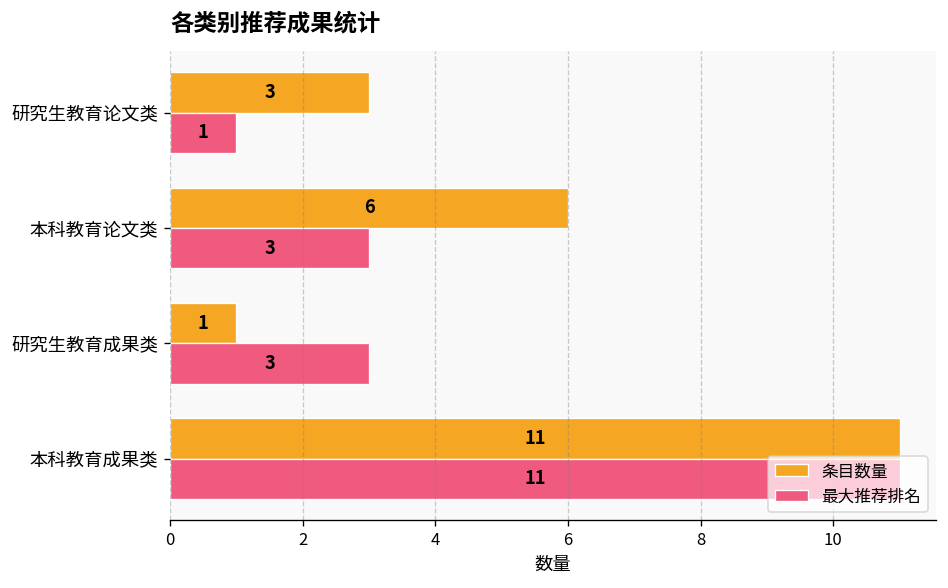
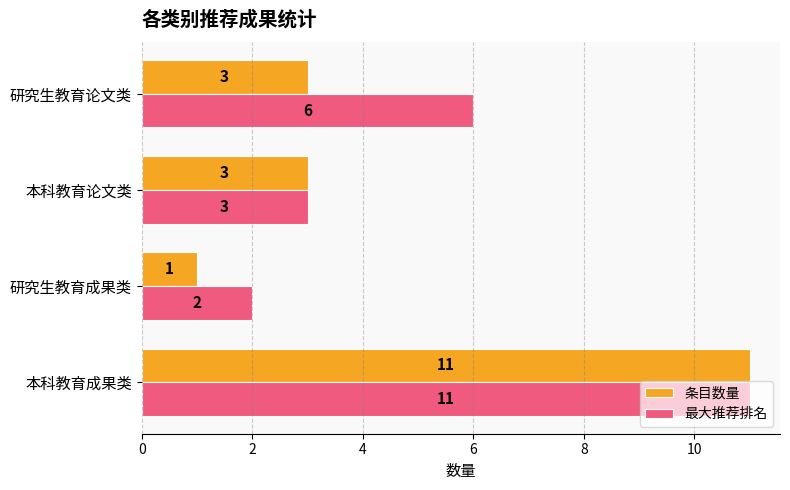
  {
    "条目数量": {
      "研究生教育论文类": 3,
-     "本科教育论文类": 6,
+     "本科教育论文类": 3,
      "研究生教育成果类": 1,
      "本科教育成果类": 11
    },
    "最大推荐排名": {
-     "研究生教育论文类": 1,
+     "研究生教育论文类": 6,
      "本科教育论文类": 3,
-     "研究生教育成果类": 3
+     "研究生教育成果类": 2
    }
  }
